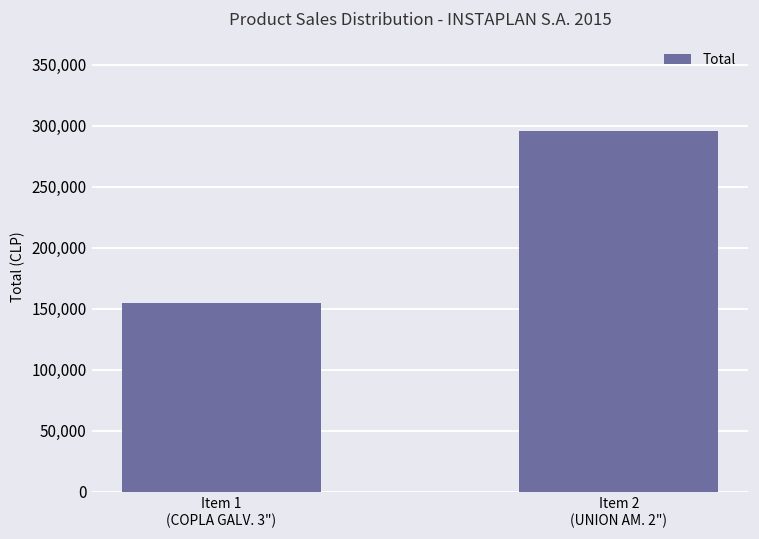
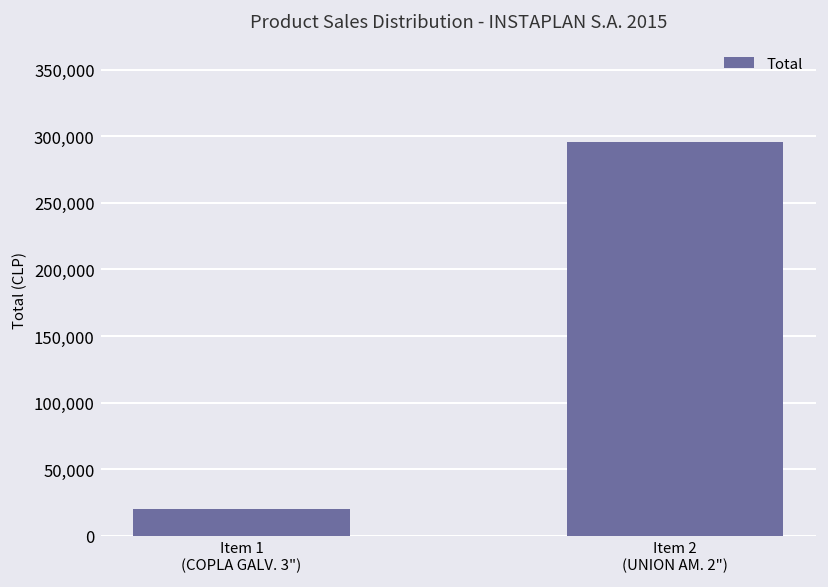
  {
-   "Item 1 (COPLA GALV. 3\")": "155,000",
+   "Item 1 (COPLA GALV. 3\")": "20,000",
    "Item 2 (UNION AM. 2\")": "296,000"
  }
